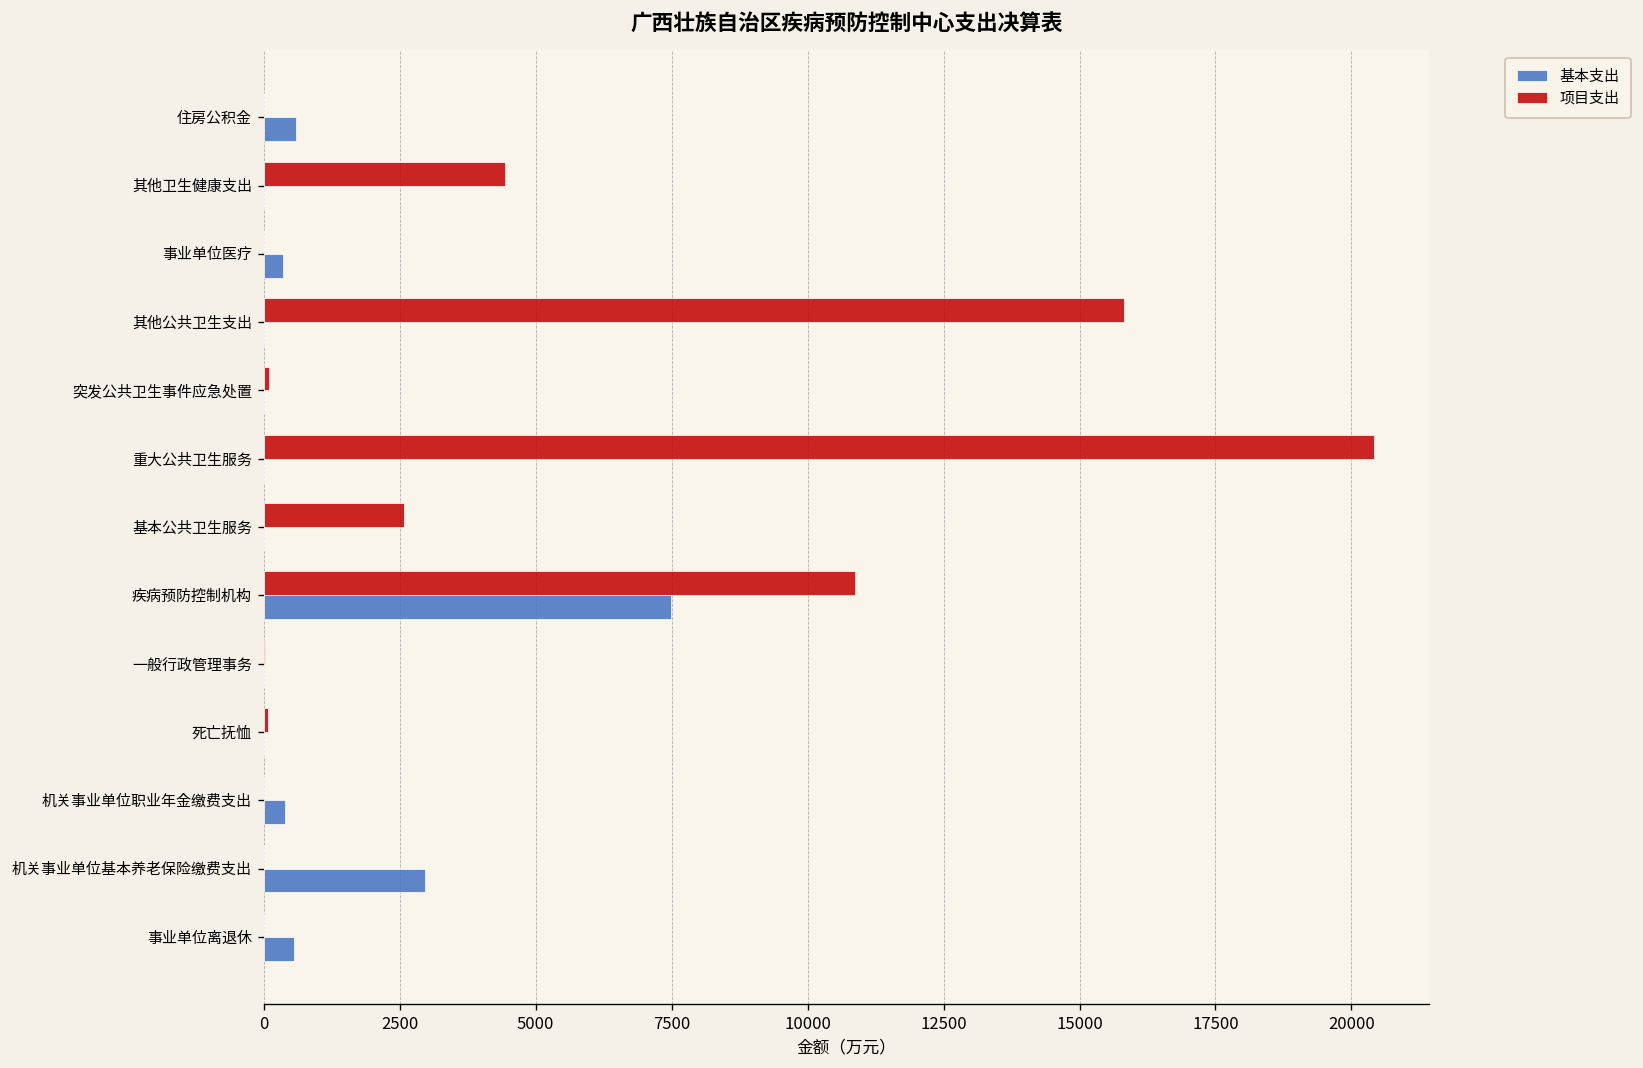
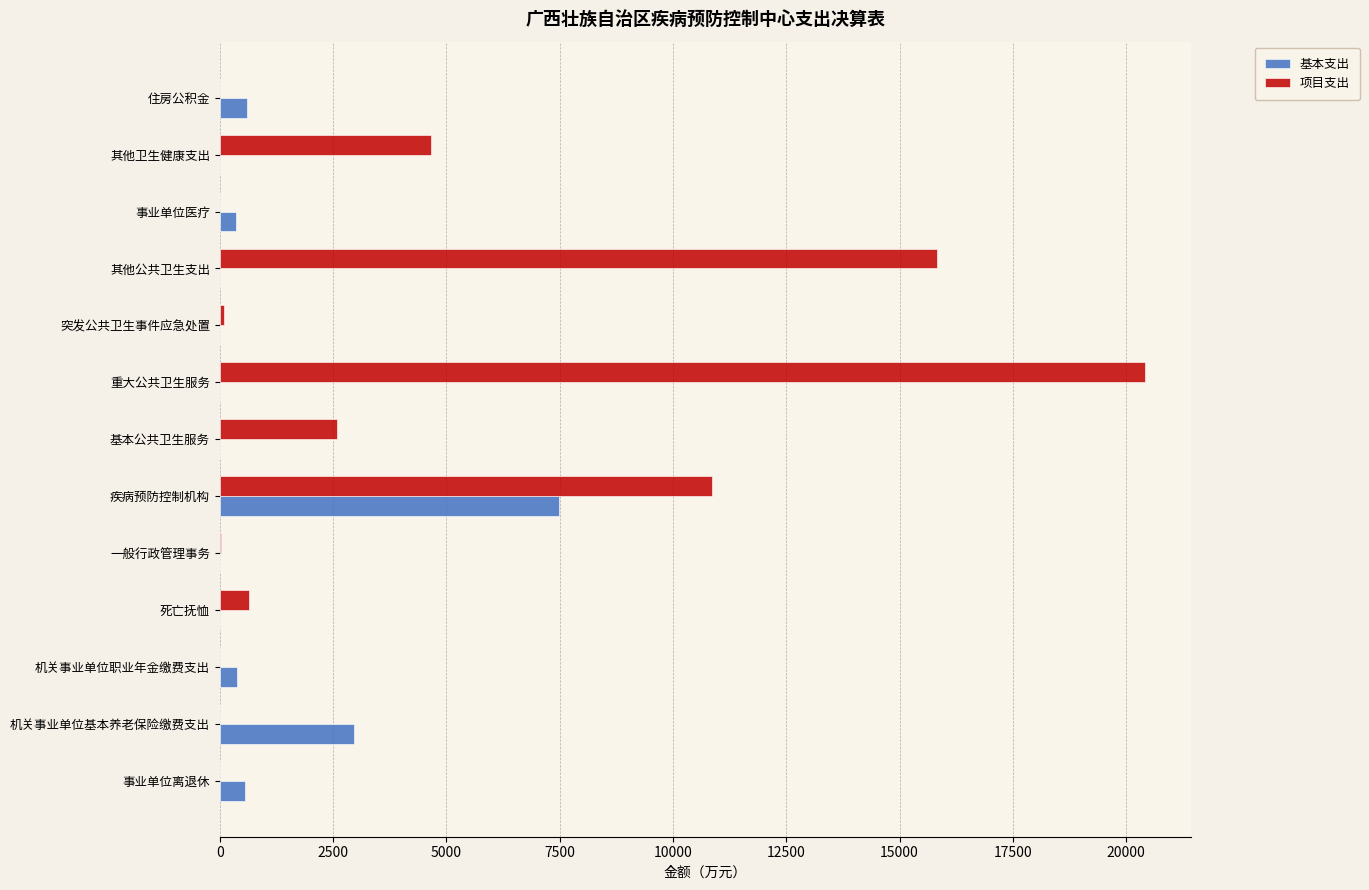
  {
    "基本支出": {
      "住房公积金": 600,
      "其他卫生健康支出": 0,
      "事业单位医疗": 400,
      "其他公共卫生支出": 0,
      "突发公共卫生事件应急处置": 0,
      "重大公共卫生服务": 0,
      "基本公共卫生服务": 0,
      "疾病预防控制机构": 7500,
      "一般行政管理事务": 0,
      "死亡抚恤": 0,
      "机关事业单位职业年金缴费支出": 400,
      "机关事业单位基本养老保险缴费支出": 3000,
      "事业单位离退休": 600
    },
    "项目支出": {
      "住房公积金": 0,
-     "其他卫生健康支出": 4400,
+     "其他卫生健康支出": 4700,
      "事业单位医疗": 0,
      "其他公共卫生支出": 15800,
      "突发公共卫生事件应急处置": 100,
      "重大公共卫生服务": 20400,
      "基本公共卫生服务": 2600,
      "疾病预防控制机构": 10900,
-     "死亡抚恤": 100,
+     "死亡抚恤": 600,
      "机关事业单位职业年金缴费支出": 0,
      "机关事业单位基本养老保险缴费支出": 0,
      "事业单位离退休": 0
    }
  }
